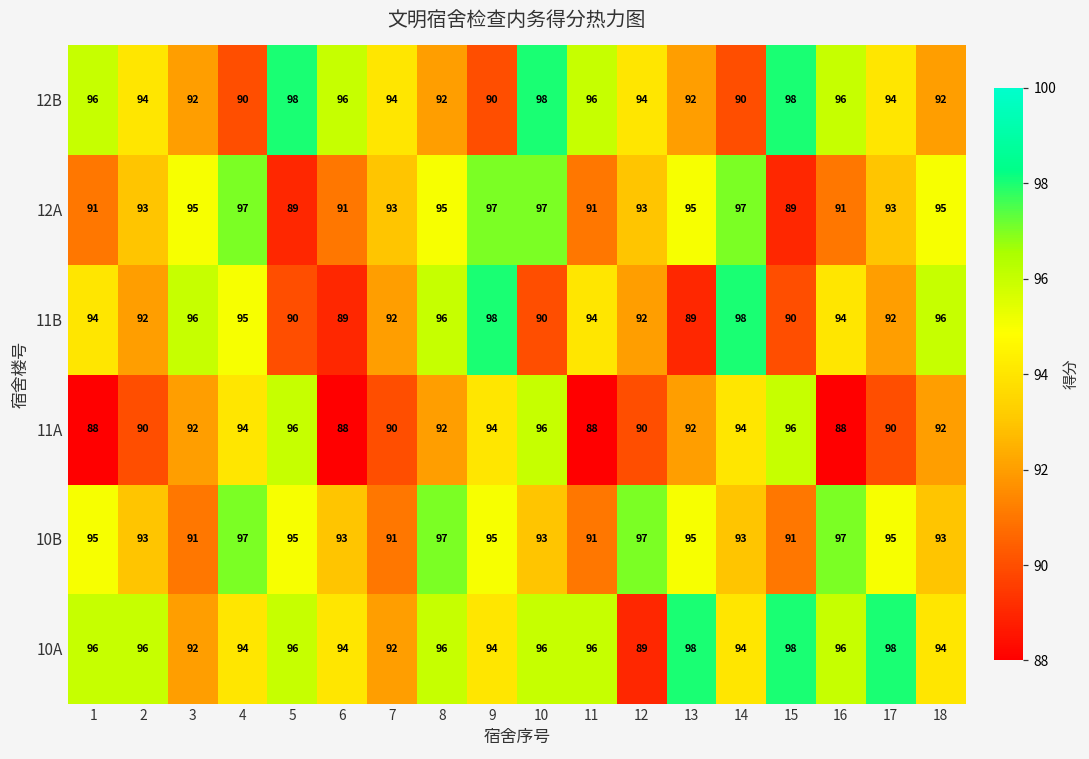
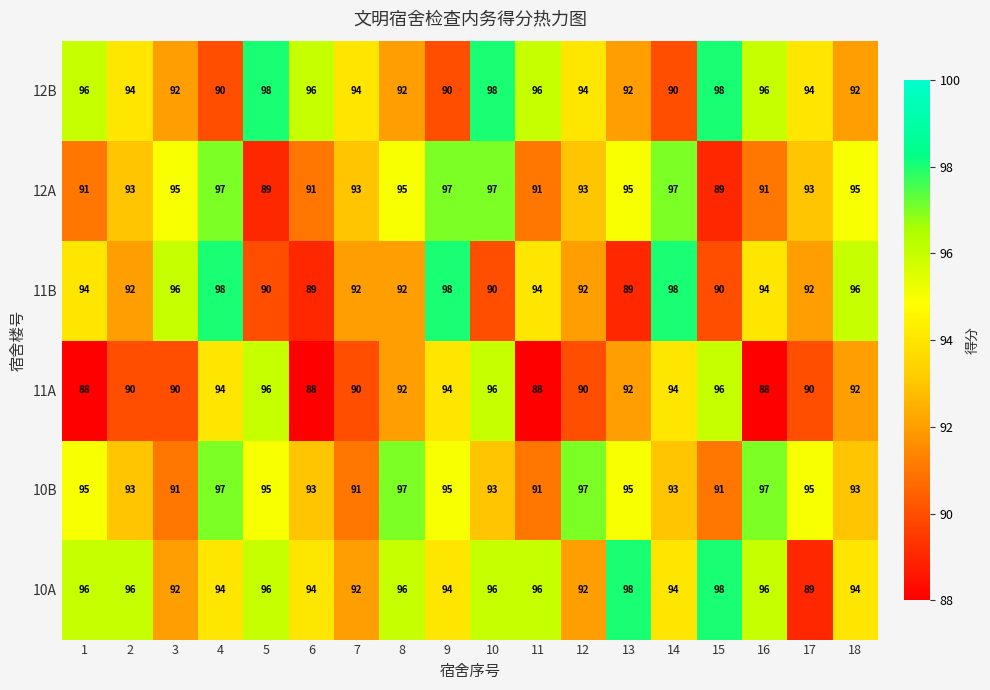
  {
    "12B": {
      "1": 96,
      "2": 94,
      "3": 92,
      "4": 90,
      "5": 98,
      "6": 96,
      "7": 94,
      "8": 92,
      "9": 90,
      "10": 98,
      "11": 96,
      "12": 94,
      "13": 92,
      "14": 90,
      "15": 98,
      "16": 96,
      "17": 94,
      "18": 92
    },
    "12A": {
      "1": 91,
      "2": 93,
      "3": 95,
      "4": 97,
      "5": 89,
      "6": 91,
      "7": 93,
      "8": 95,
      "9": 97,
      "10": 97,
      "11": 91,
      "12": 93,
      "13": 95,
      "14": 97,
      "15": 89,
      "16": 91,
      "17": 93,
      "18": 95
    },
    "11B": {
      "1": 94,
      "2": 92,
      "3": 96,
-     "4": 95,
+     "4": 98,
      "5": 90,
      "6": 89,
      "7": 92,
-     "8": 96,
+     "8": 92,
      "9": 98,
      "10": 90,
      "11": 94,
      "12": 92,
      "13": 89,
      "14": 98,
      "15": 90,
      "16": 94,
      "17": 92,
      "18": 96
    },
    "11A": {
      "1": 88,
      "2": 90,
-     "3": 92,
+     "3": 90,
      "4": 94,
      "5": 96,
      "6": 88,
      "7": 90,
      "8": 92,
      "9": 94,
      "10": 96,
      "11": 88,
      "12": 90,
      "13": 92,
      "14": 94,
      "15": 96,
      "16": 88,
      "17": 90,
      "18": 92
    },
    "10B": {
      "1": 95,
      "2": 93,
      "3": 91,
      "4": 97,
      "5": 95,
      "6": 93,
      "7": 91,
      "8": 97,
      "9": 95,
      "10": 93,
      "11": 91,
      "12": 97,
      "13": 95,
      "14": 93,
      "15": 91,
      "16": 97,
      "17": 95,
      "18": 93
    },
    "10A": {
      "1": 96,
      "2": 96,
      "3": 92,
      "4": 94,
      "5": 96,
      "6": 94,
      "7": 92,
      "8": 96,
      "9": 94,
      "10": 96,
      "11": 96,
-     "12": 89,
+     "12": 92,
      "13": 98,
      "14": 94,
      "15": 98,
      "16": 96,
-     "17": 98,
+     "17": 89,
      "18": 94
    }
  }
